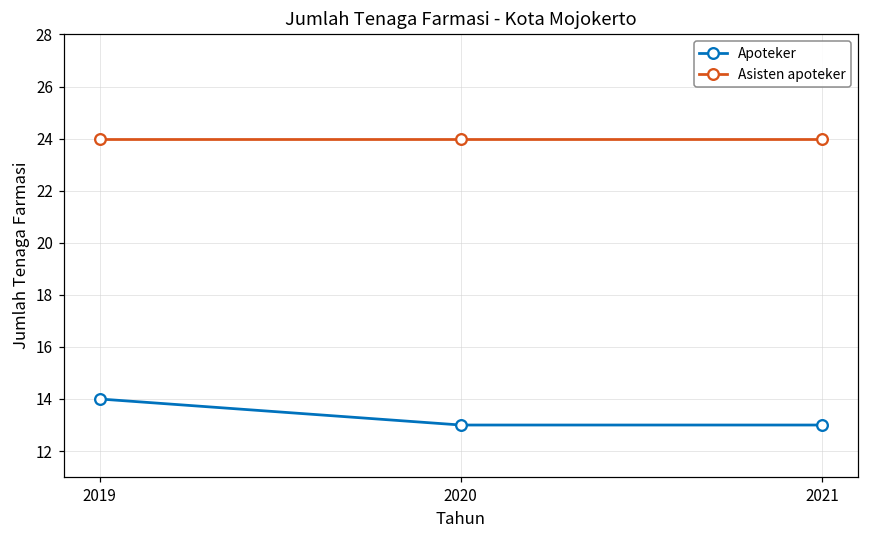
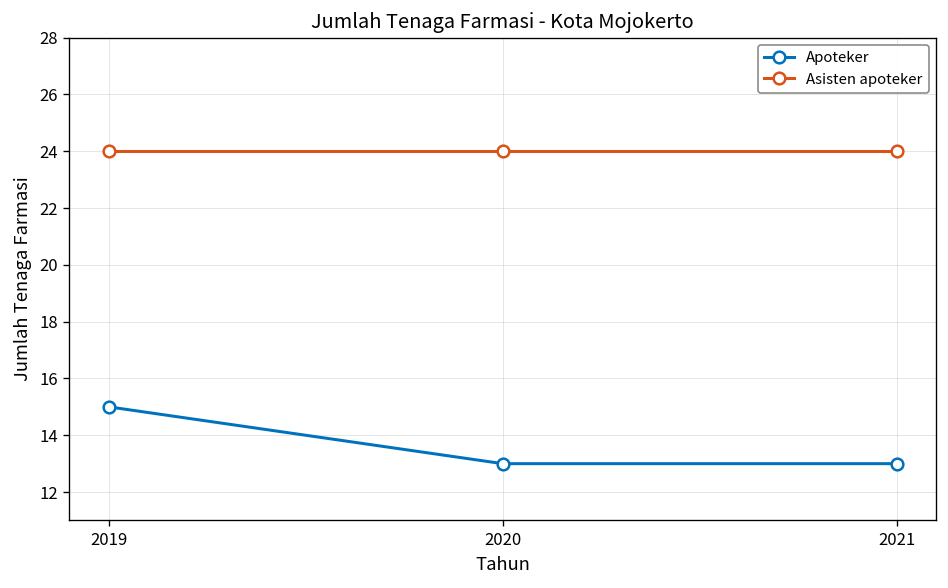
  {
    "Apoteker": {
-     "2019": 14,
+     "2019": 15,
      "2020": 13,
      "2021": 13
    },
    "Asisten apoteker": {
      "2019": 24,
      "2020": 24,
      "2021": 24
    }
  }
